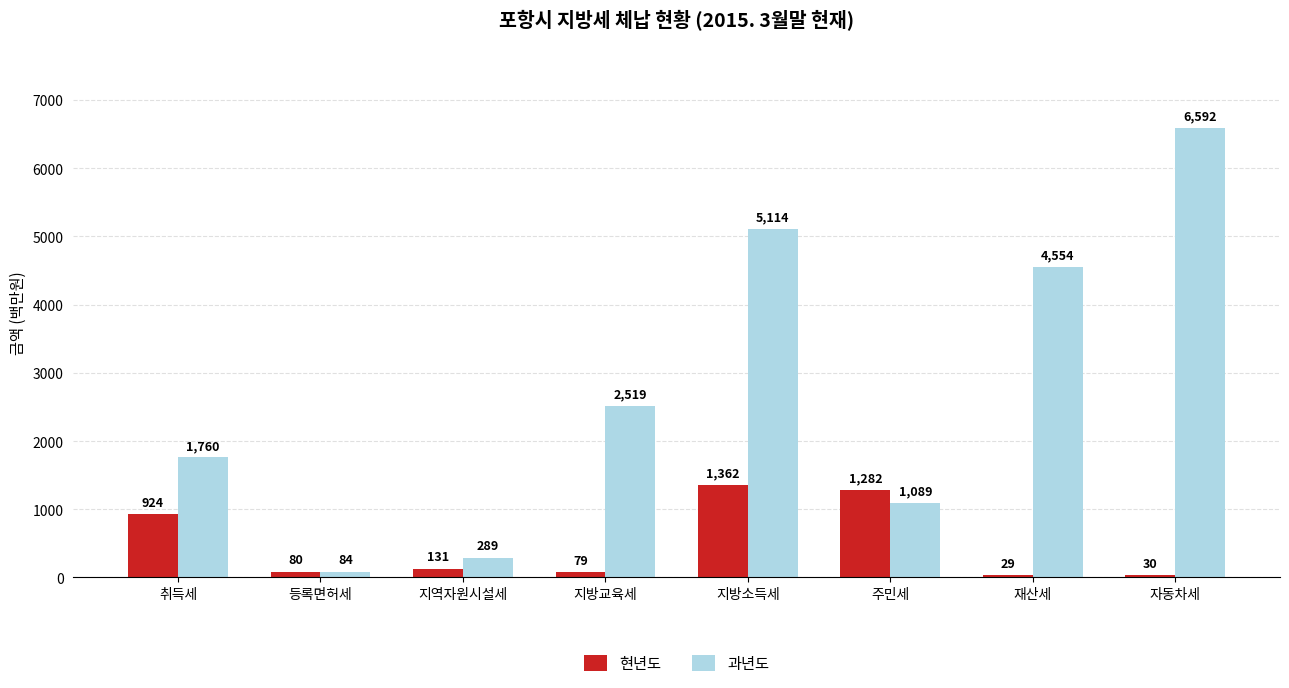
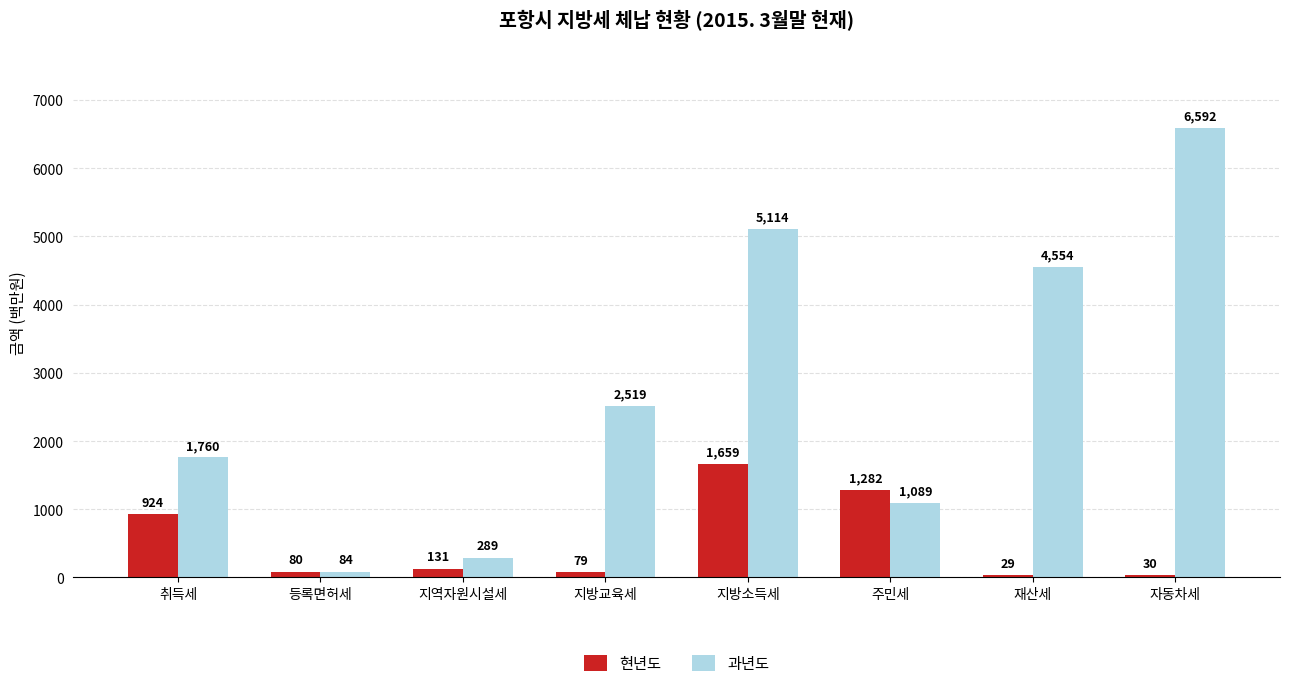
  {
    "현년도": {
      "취득세": "924",
      "등록면허세": "80",
      "지역자원시설세": "131",
      "지방교육세": "79",
-     "지방소득세": "1,362",
+     "지방소득세": "1,659",
      "주민세": "1,282",
      "재산세": "29",
      "자동차세": "30"
    },
    "과년도": {
      "취득세": "1,760",
      "등록면허세": "84",
      "지역자원시설세": "289",
      "지방교육세": "2,519",
      "지방소득세": "5,114",
      "주민세": "1,089",
      "재산세": "4,554",
      "자동차세": "6,592"
    }
  }
